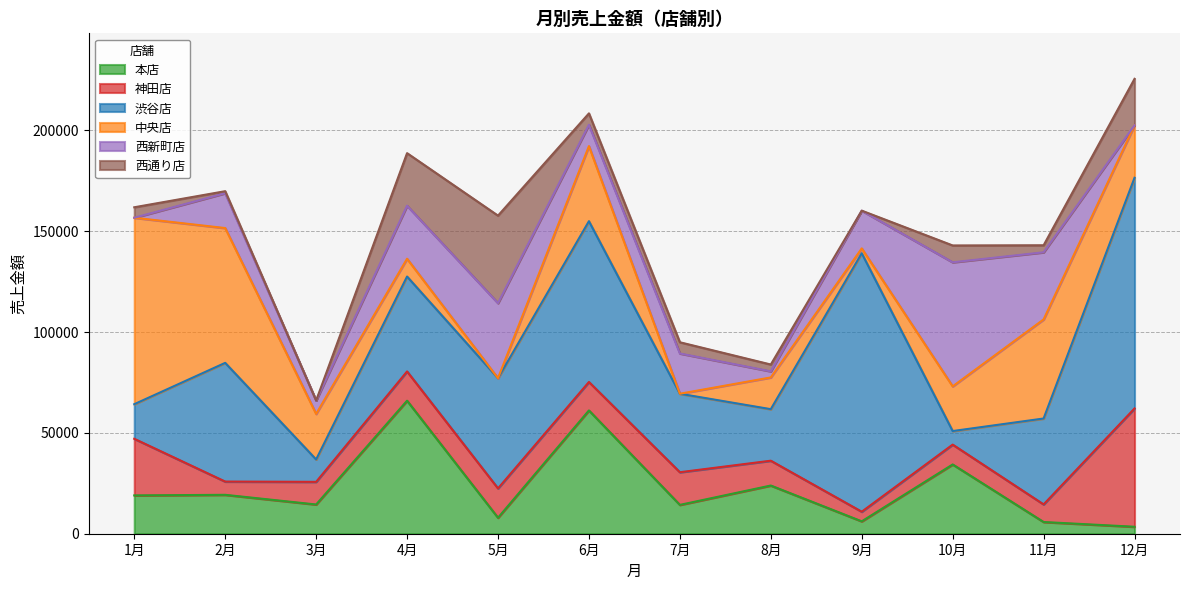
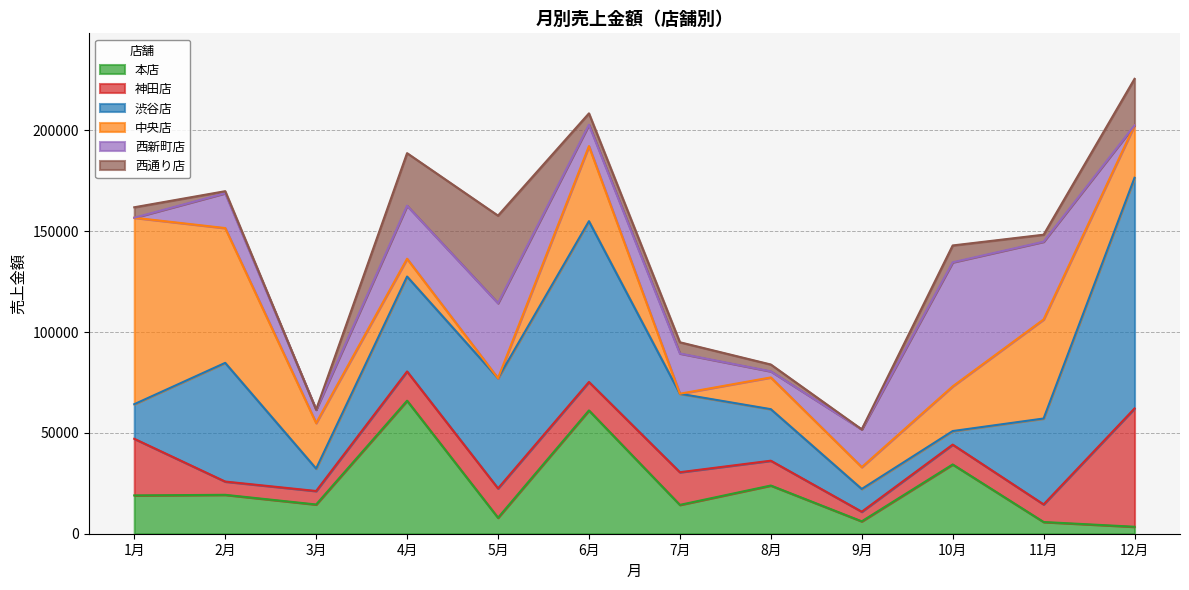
  {
    "本店": {
      "1月": 19000,
      "2月": 19000,
      "3月": 14000,
      "4月": 66000,
      "5月": 8000,
      "6月": 61000,
      "7月": 14000,
      "8月": 24000,
      "9月": 6000,
      "10月": 34000,
      "11月": 6000,
      "12月": 3000
    },
    "神田店": {
      "1月": 28000,
      "2月": 7000,
-     "3月": 11000,
+     "3月": 7000,
      "4月": 15000,
      "5月": 15000,
      "6月": 14000,
      "7月": 16000,
      "8月": 12000,
      "9月": 5000,
      "10月": 10000,
      "11月": 9000,
      "12月": 59000
    },
    "渋谷店": {
      "1月": 17000,
      "2月": 59000,
      "3月": 11000,
      "4月": 47000,
      "6月": 80000,
      "8月": 26000,
-     "9月": 128000,
+     "9月": 11000,
      "10月": 7000,
      "11月": 43000,
      "12月": 114000
    },
    "中央店": {
      "2月": 67000,
      "3月": 23000,
      "4月": 9000,
      "6月": 37000,
      "8月": 16000,
-     "9月": 2000,
+     "9月": 11000,
      "10月": 22000,
      "11月": 49000
    },
    "西新町店": {
      "4月": 26000,
      "5月": 37000,
      "6月": 11000,
      "7月": 20000,
      "8月": 3000,
      "10月": 62000,
-     "11月": 33000
+     "11月": 39000
    },
    "西通り店": {
      "1月": 5000,
      "4月": 26000,
      "5月": 43000,
      "6月": 6000,
      "7月": 6000,
      "8月": 3000,
      "10月": 8000,
      "11月": 3000,
      "12月": 23000
    }
  }
